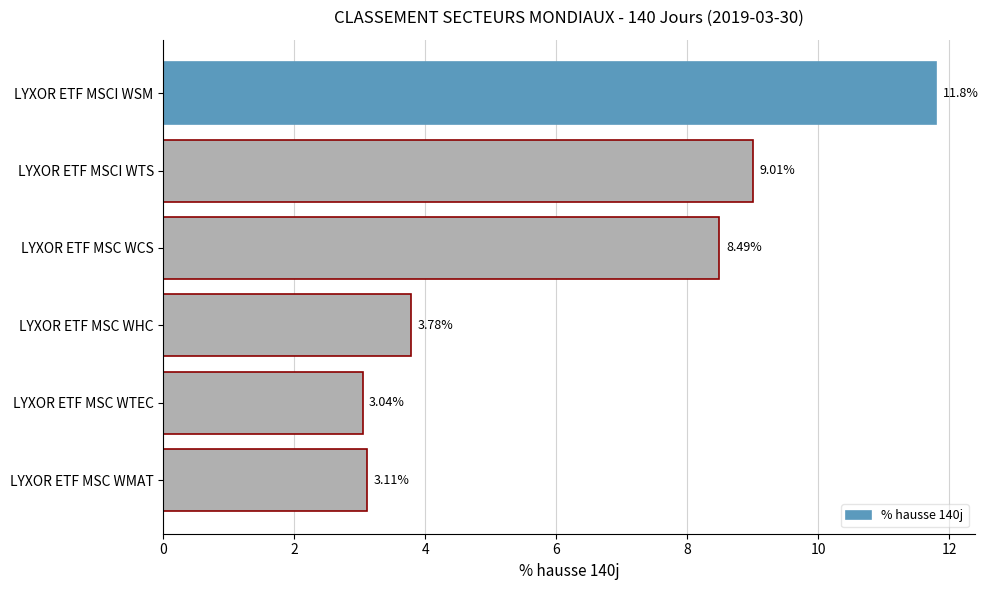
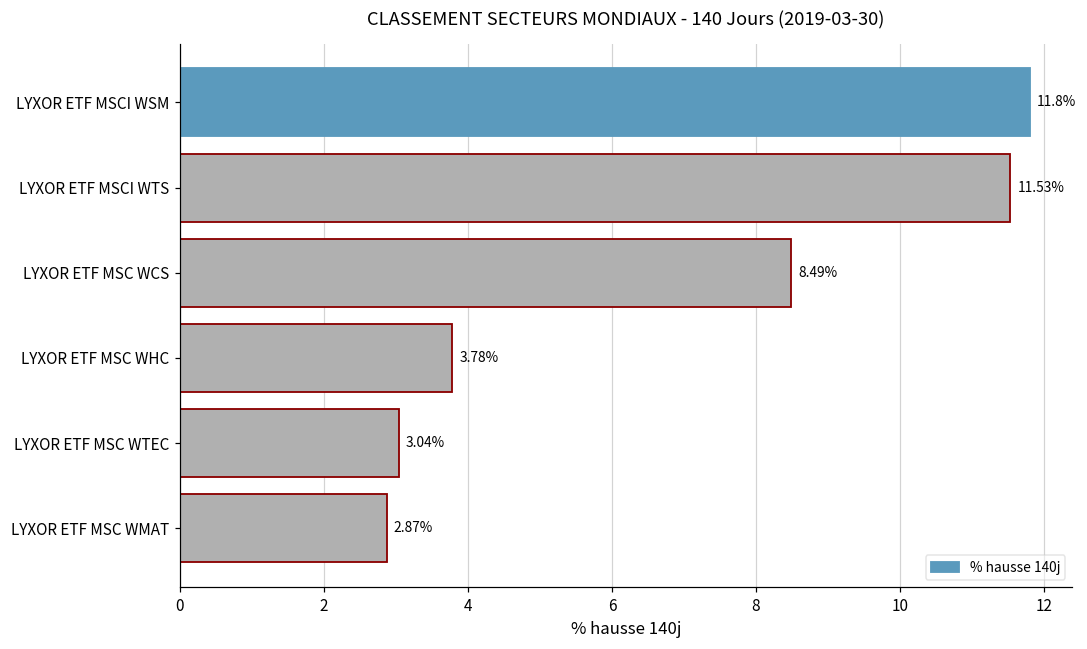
  {
    "LYXOR ETF MSCI WSM": "11.8%",
-   "LYXOR ETF MSCI WTS": "9.01%",
+   "LYXOR ETF MSCI WTS": "11.53%",
    "LYXOR ETF MSC WCS": "8.49%",
    "LYXOR ETF MSC WHC": "3.78%",
    "LYXOR ETF MSC WTEC": "3.04%",
-   "LYXOR ETF MSC WMAT": "3.11%"
+   "LYXOR ETF MSC WMAT": "2.87%"
  }
